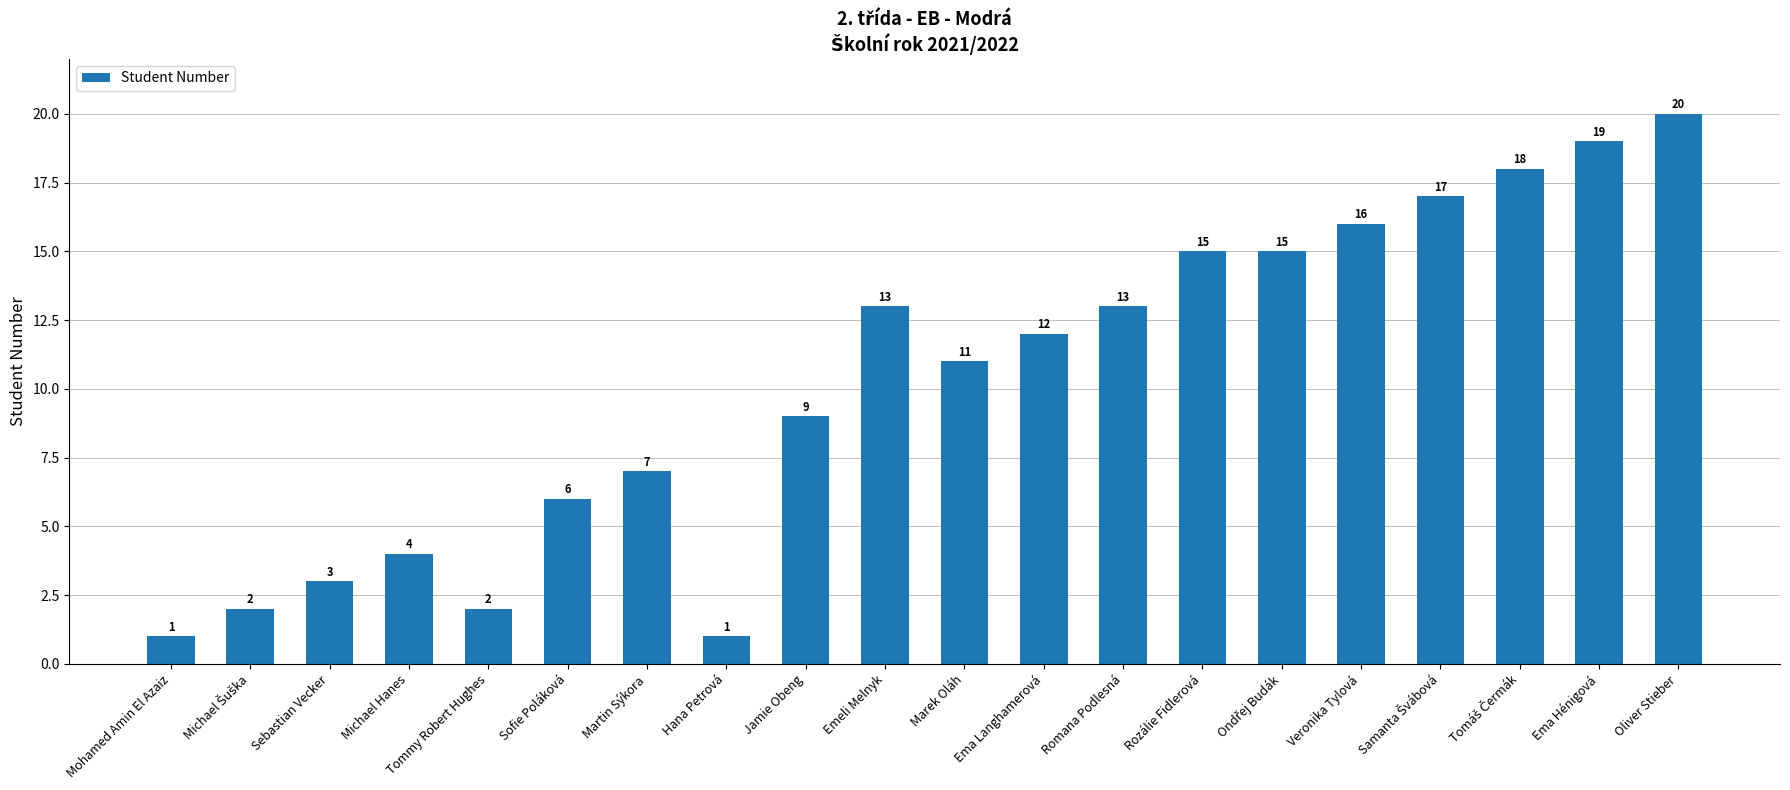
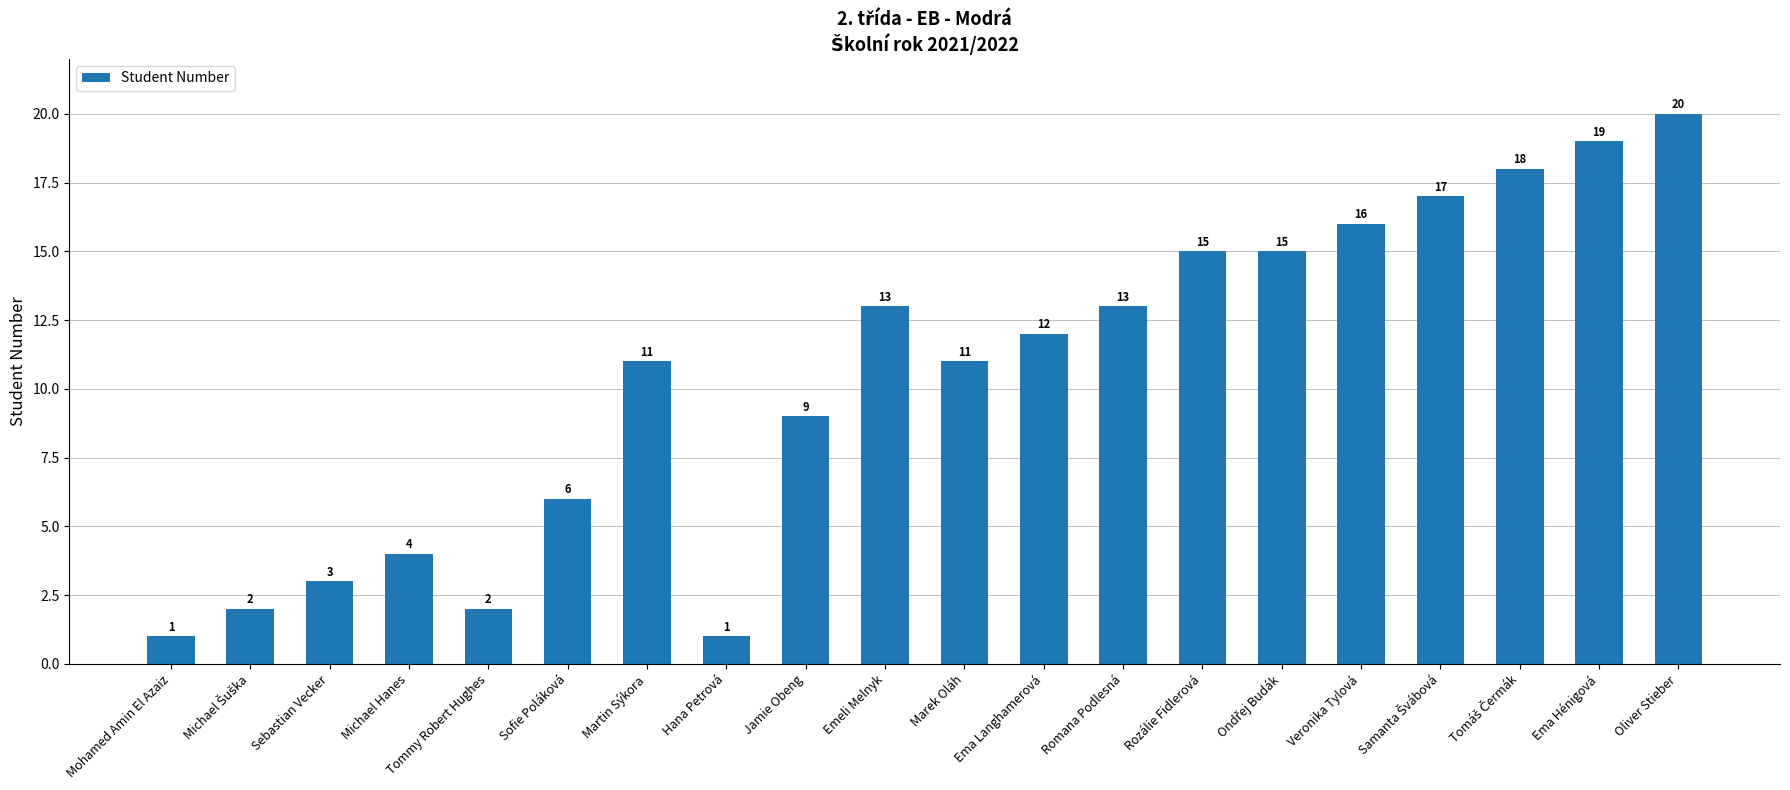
  {
    "Mohamed Amin El Azaiz": 1,
    "Michael Šuška": 2,
    "Sebastian Vecker": 3,
    "Michael Hanes": 4,
    "Tommy Robert Hughes": 2,
    "Sofie Poláková": 6,
-   "Martin Sýkora": 7,
+   "Martin Sýkora": 11,
    "Hana Petrová": 1,
    "Jamie Obeng": 9,
    "Emeli Melnyk": 13,
    "Marek Oláh": 11,
    "Ema Langhamerová": 12,
    "Romana Podlesná": 13,
    "Rozálie Fidlerová": 15,
    "Ondřej Budák": 15,
    "Veronika Tylová": 16,
    "Samanta Švábová": 17,
    "Tomáš Čermák": 18,
    "Ema Hénigová": 19,
    "Oliver Stieber": 20
  }
